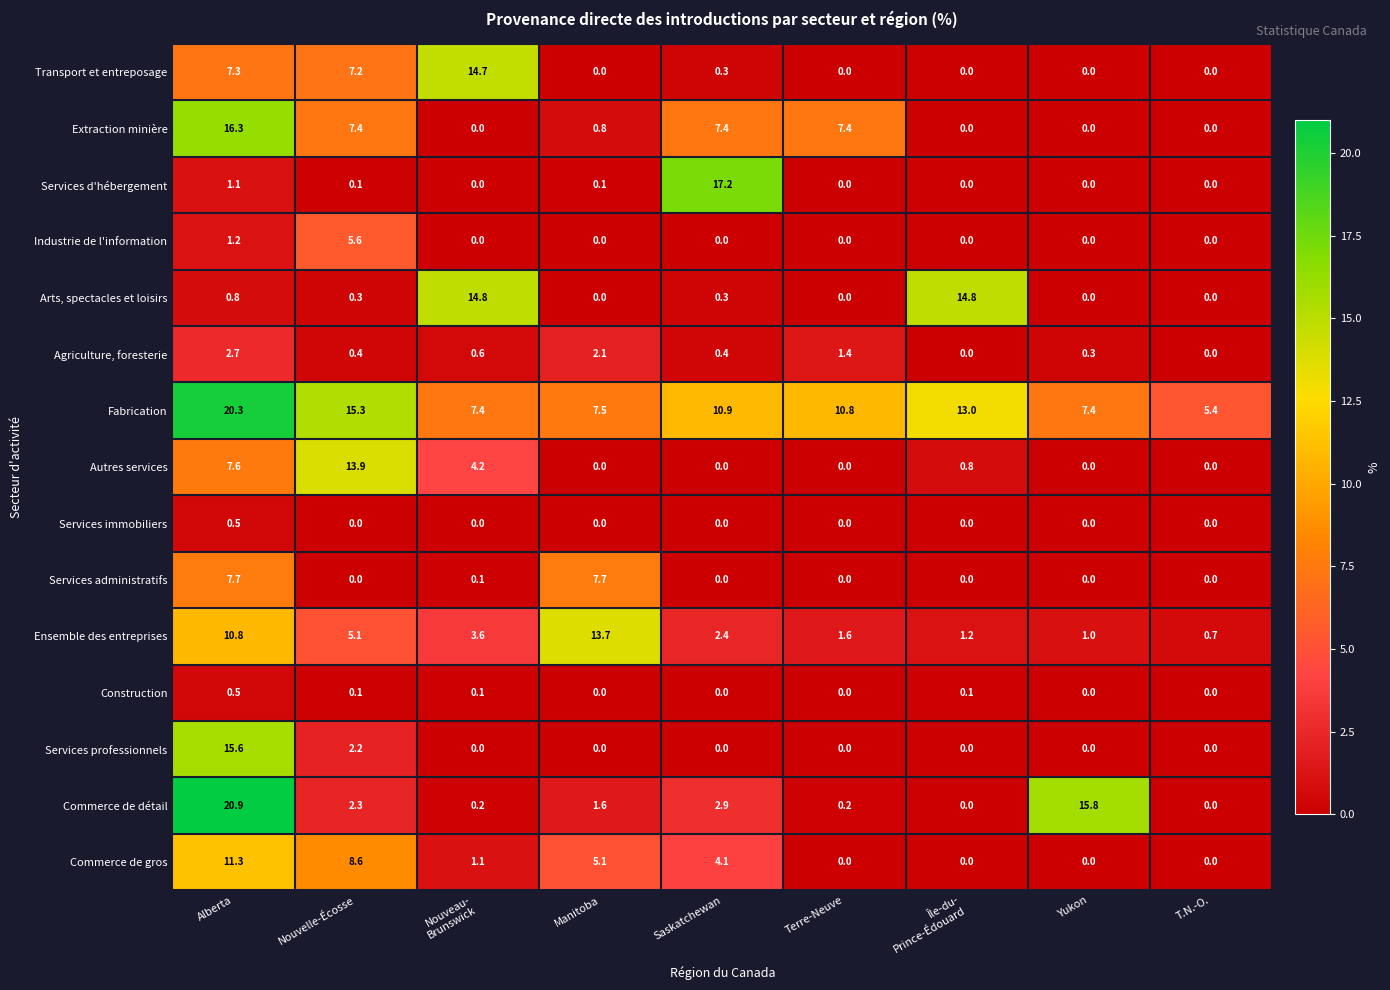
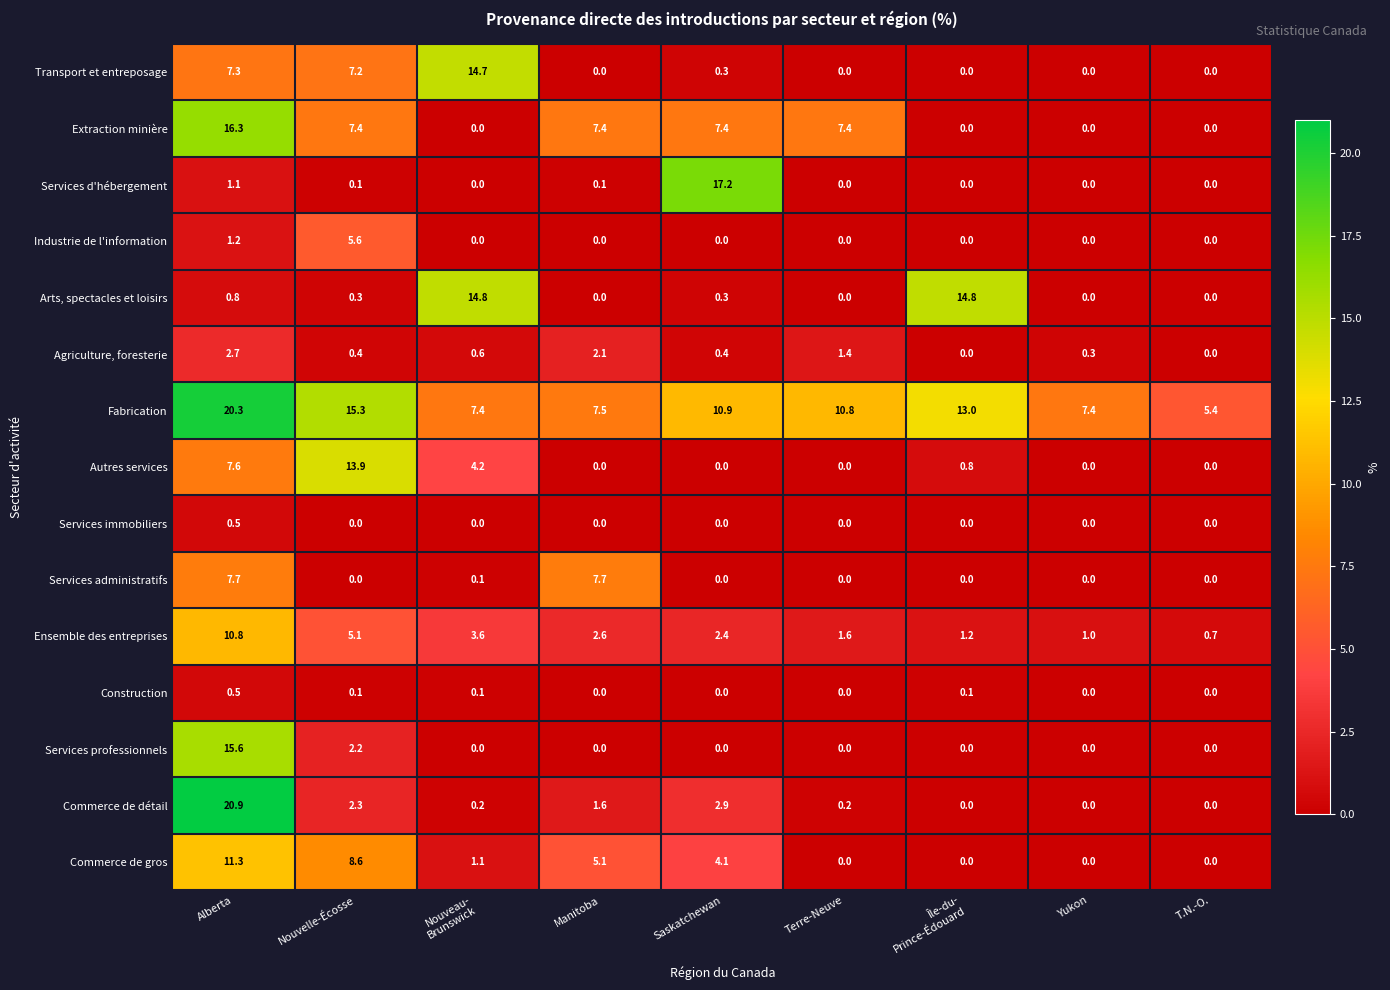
  {
    "Transport et entreposage": {
      "Alberta": 7.3,
      "Nouvelle-Écosse": 7.2,
      "Nouveau- Brunswick": 14.7,
      "Manitoba": 0.0,
      "Saskatchewan": 0.3,
      "Terre-Neuve": 0.0,
      "Île-du- Prince-Édouard": 0.0,
      "Yukon": 0.0,
      "T.N.-O.": 0.0
    },
    "Extraction minière": {
      "Alberta": 16.3,
      "Nouvelle-Écosse": 7.4,
      "Nouveau- Brunswick": 0.0,
-     "Manitoba": 0.8,
+     "Manitoba": 7.4,
      "Saskatchewan": 7.4,
      "Terre-Neuve": 7.4,
      "Île-du- Prince-Édouard": 0.0,
      "Yukon": 0.0,
      "T.N.-O.": 0.0
    },
    "Services d'hébergement": {
      "Alberta": 1.1,
      "Nouvelle-Écosse": 0.1,
      "Nouveau- Brunswick": 0.0,
      "Manitoba": 0.1,
      "Saskatchewan": 17.2,
      "Terre-Neuve": 0.0,
      "Île-du- Prince-Édouard": 0.0,
      "Yukon": 0.0,
      "T.N.-O.": 0.0
    },
    "Industrie de l'information": {
      "Alberta": 1.2,
      "Nouvelle-Écosse": 5.6,
      "Nouveau- Brunswick": 0.0,
      "Manitoba": 0.0,
      "Saskatchewan": 0.0,
      "Terre-Neuve": 0.0,
      "Île-du- Prince-Édouard": 0.0,
      "Yukon": 0.0,
      "T.N.-O.": 0.0
    },
    "Arts, spectacles et loisirs": {
      "Alberta": 0.8,
      "Nouvelle-Écosse": 0.3,
      "Nouveau- Brunswick": 14.8,
      "Manitoba": 0.0,
      "Saskatchewan": 0.3,
      "Terre-Neuve": 0.0,
      "Île-du- Prince-Édouard": 14.8,
      "Yukon": 0.0,
      "T.N.-O.": 0.0
    },
    "Agriculture, foresterie": {
      "Alberta": 2.7,
      "Nouvelle-Écosse": 0.4,
      "Nouveau- Brunswick": 0.6,
      "Manitoba": 2.1,
      "Saskatchewan": 0.4,
      "Terre-Neuve": 1.4,
      "Île-du- Prince-Édouard": 0.0,
      "Yukon": 0.3,
      "T.N.-O.": 0.0
    },
    "Fabrication": {
      "Alberta": 20.3,
      "Nouvelle-Écosse": 15.3,
      "Nouveau- Brunswick": 7.4,
      "Manitoba": 7.5,
      "Saskatchewan": 10.9,
      "Terre-Neuve": 10.8,
      "Île-du- Prince-Édouard": 13.0,
      "Yukon": 7.4,
      "T.N.-O.": 5.4
    },
    "Autres services": {
      "Alberta": 7.6,
      "Nouvelle-Écosse": 13.9,
      "Nouveau- Brunswick": 4.2,
      "Manitoba": 0.0,
      "Saskatchewan": 0.0,
      "Terre-Neuve": 0.0,
      "Île-du- Prince-Édouard": 0.8,
      "Yukon": 0.0,
      "T.N.-O.": 0.0
    },
    "Services immobiliers": {
      "Alberta": 0.5,
      "Nouvelle-Écosse": 0.0,
      "Nouveau- Brunswick": 0.0,
      "Manitoba": 0.0,
      "Saskatchewan": 0.0,
      "Terre-Neuve": 0.0,
      "Île-du- Prince-Édouard": 0.0,
      "Yukon": 0.0,
      "T.N.-O.": 0.0
    },
    "Services administratifs": {
      "Alberta": 7.7,
      "Nouvelle-Écosse": 0.0,
      "Nouveau- Brunswick": 0.1,
      "Manitoba": 7.7,
      "Saskatchewan": 0.0,
      "Terre-Neuve": 0.0,
      "Île-du- Prince-Édouard": 0.0,
      "Yukon": 0.0,
      "T.N.-O.": 0.0
    },
    "Ensemble des entreprises": {
      "Alberta": 10.8,
      "Nouvelle-Écosse": 5.1,
      "Nouveau- Brunswick": 3.6,
-     "Manitoba": 13.7,
+     "Manitoba": 2.6,
      "Saskatchewan": 2.4,
      "Terre-Neuve": 1.6,
      "Île-du- Prince-Édouard": 1.2,
      "Yukon": 1.0,
      "T.N.-O.": 0.7
    },
    "Construction": {
      "Alberta": 0.5,
      "Nouvelle-Écosse": 0.1,
      "Nouveau- Brunswick": 0.1,
      "Manitoba": 0.0,
      "Saskatchewan": 0.0,
      "Terre-Neuve": 0.0,
      "Île-du- Prince-Édouard": 0.1,
      "Yukon": 0.0,
      "T.N.-O.": 0.0
    },
    "Services professionnels": {
      "Alberta": 15.6,
      "Nouvelle-Écosse": 2.2,
      "Nouveau- Brunswick": 0.0,
      "Manitoba": 0.0,
      "Saskatchewan": 0.0,
      "Terre-Neuve": 0.0,
      "Île-du- Prince-Édouard": 0.0,
      "Yukon": 0.0,
      "T.N.-O.": 0.0
    },
    "Commerce de détail": {
      "Alberta": 20.9,
      "Nouvelle-Écosse": 2.3,
      "Nouveau- Brunswick": 0.2,
      "Manitoba": 1.6,
      "Saskatchewan": 2.9,
      "Terre-Neuve": 0.2,
      "Île-du- Prince-Édouard": 0.0,
-     "Yukon": 15.8,
+     "Yukon": 0.0,
      "T.N.-O.": 0.0
    },
    "Commerce de gros": {
      "Alberta": 11.3,
      "Nouvelle-Écosse": 8.6,
      "Nouveau- Brunswick": 1.1,
      "Manitoba": 5.1,
      "Saskatchewan": 4.1,
      "Terre-Neuve": 0.0,
      "Île-du- Prince-Édouard": 0.0,
      "Yukon": 0.0,
      "T.N.-O.": 0.0
    }
  }
